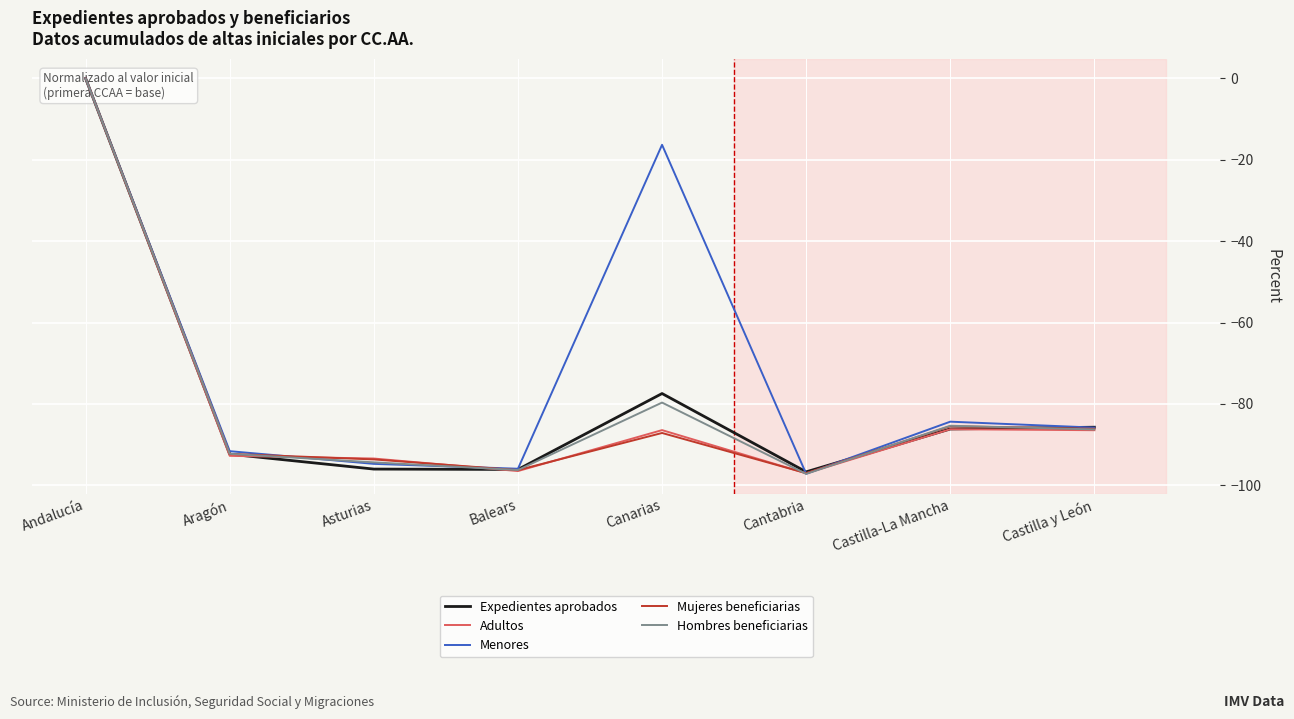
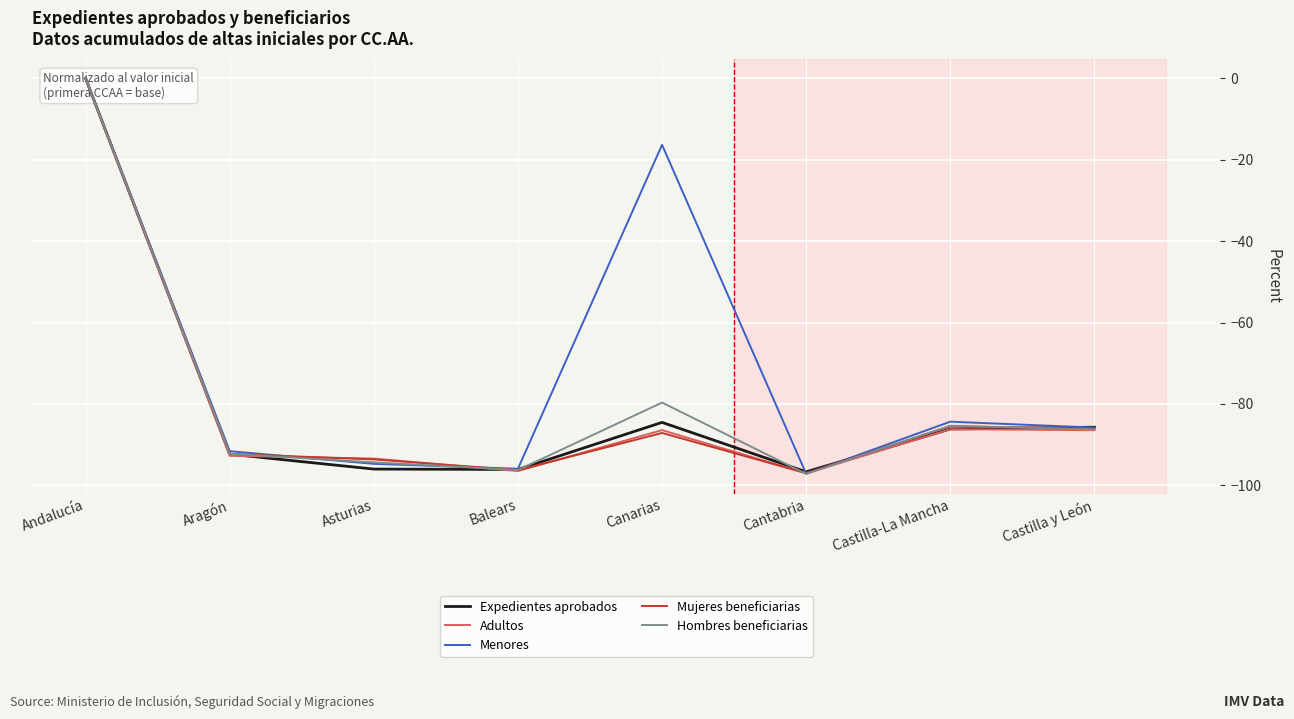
  {
    "Expedientes aprobados": {
      "Asturias": -96,
-     "Canarias": -77
+     "Canarias": -85
    },
    "Adultos": {
      "Canarias": -86
    },
    "Menores": {
      "Aragón": -92,
      "Canarias": -16,
      "Castilla-La Mancha": -84
    },
    "Mujeres beneficiarias": {
      "Canarias": -87
    },
    "Hombres beneficiarias": {
      "Canarias": -80
    }
  }
